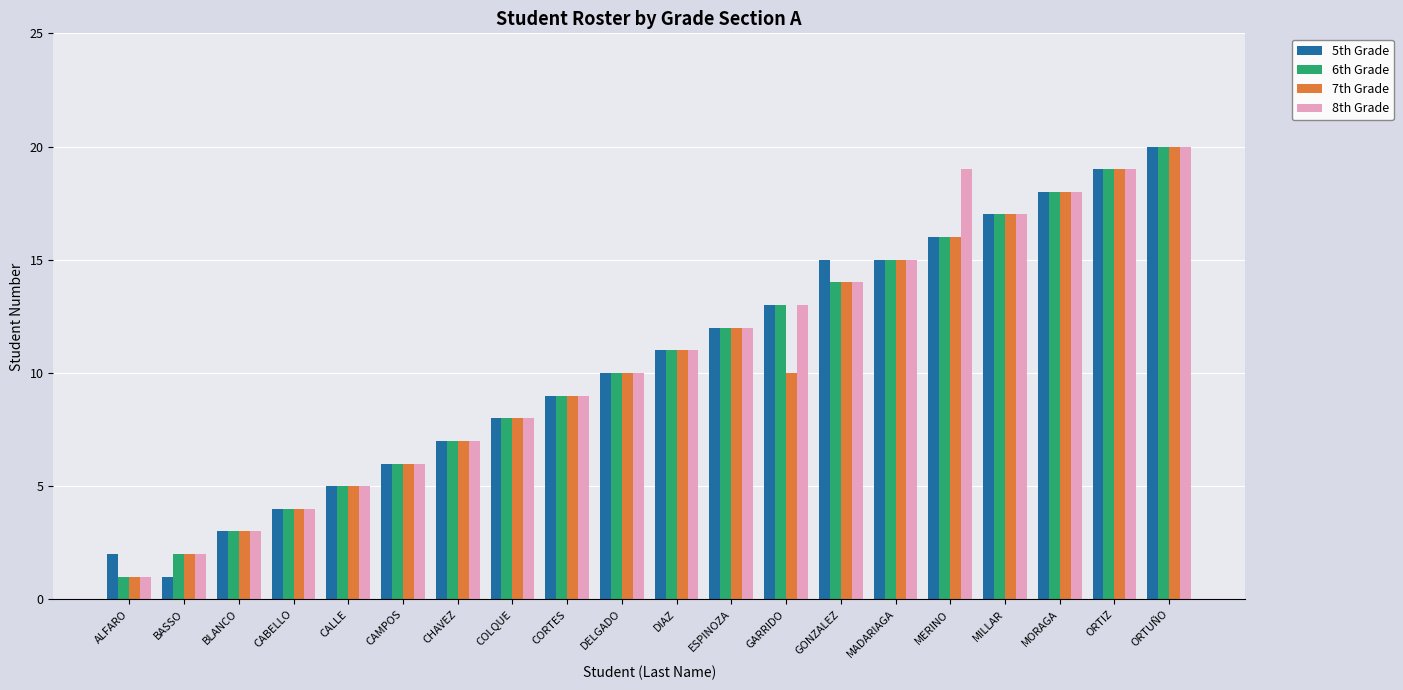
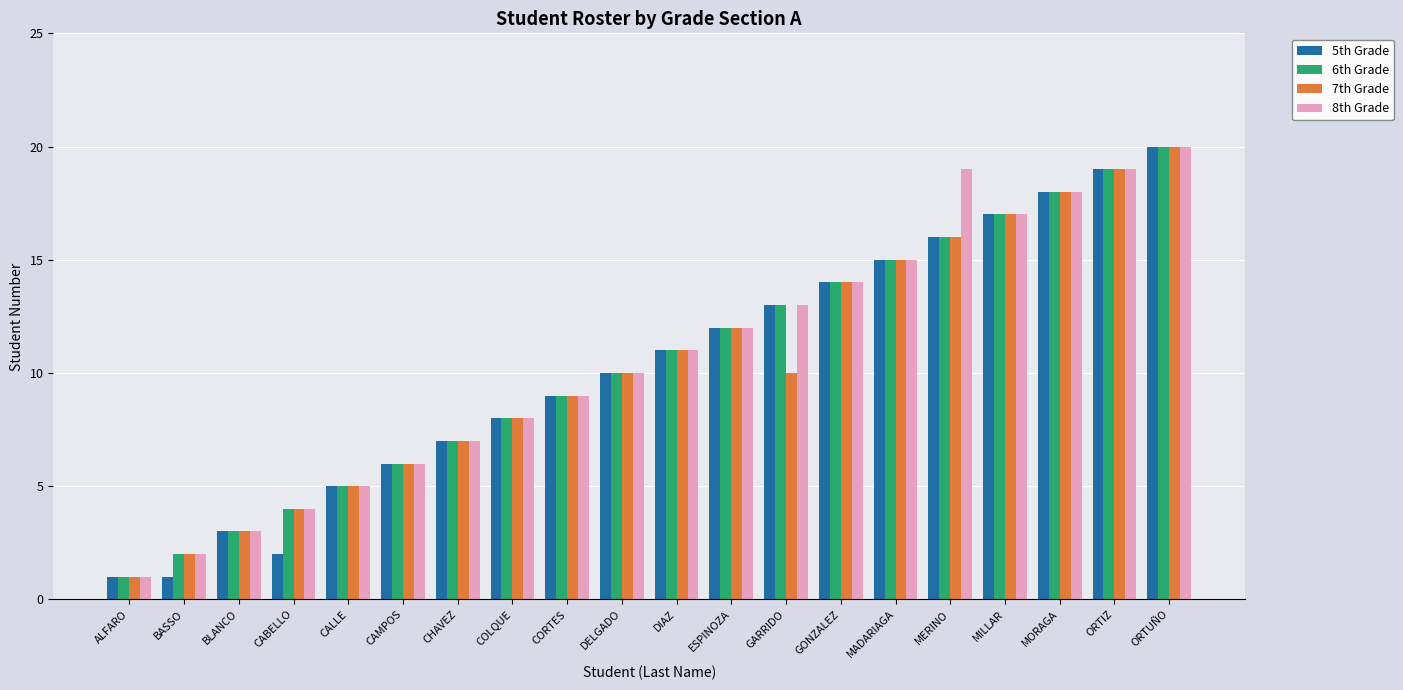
  {
    "5th Grade": {
-     "ALFARO": 2,
+     "ALFARO": 1,
      "BASSO": 1,
      "BLANCO": 3,
-     "CABELLO": 4,
+     "CABELLO": 2,
      "CALLE": 5,
      "CAMPOS": 6,
      "CHAVEZ": 7,
      "COLQUE": 8,
      "CORTES": 9,
      "DELGADO": 10,
      "DIAZ": 11,
      "ESPINOZA": 12,
      "GARRIDO": 13,
-     "GONZALEZ": 15,
+     "GONZALEZ": 14,
      "MADARIAGA": 15,
      "MERINO": 16,
      "MILLAR": 17,
      "MORAGA": 18,
      "ORTIZ": 19,
      "ORTUÑO": 20
    },
    "6th Grade": {
      "ALFARO": 1,
      "BASSO": 2,
      "BLANCO": 3,
      "CABELLO": 4,
      "CALLE": 5,
      "CAMPOS": 6,
      "CHAVEZ": 7,
      "COLQUE": 8,
      "CORTES": 9,
      "DELGADO": 10,
      "DIAZ": 11,
      "ESPINOZA": 12,
      "GARRIDO": 13,
      "GONZALEZ": 14,
      "MADARIAGA": 15,
      "MERINO": 16,
      "MILLAR": 17,
      "MORAGA": 18,
      "ORTIZ": 19,
      "ORTUÑO": 20
    },
    "7th Grade": {
      "ALFARO": 1,
      "BASSO": 2,
      "BLANCO": 3,
      "CABELLO": 4,
      "CALLE": 5,
      "CAMPOS": 6,
      "CHAVEZ": 7,
      "COLQUE": 8,
      "CORTES": 9,
      "DELGADO": 10,
      "DIAZ": 11,
      "ESPINOZA": 12,
      "GARRIDO": 10,
      "GONZALEZ": 14,
      "MADARIAGA": 15,
      "MERINO": 16,
      "MILLAR": 17,
      "MORAGA": 18,
      "ORTIZ": 19,
      "ORTUÑO": 20
    },
    "8th Grade": {
      "ALFARO": 1,
      "BASSO": 2,
      "BLANCO": 3,
      "CABELLO": 4,
      "CALLE": 5,
      "CAMPOS": 6,
      "CHAVEZ": 7,
      "COLQUE": 8,
      "CORTES": 9,
      "DELGADO": 10,
      "DIAZ": 11,
      "ESPINOZA": 12,
      "GARRIDO": 13,
      "GONZALEZ": 14,
      "MADARIAGA": 15,
      "MERINO": 19,
      "MILLAR": 17,
      "MORAGA": 18,
      "ORTIZ": 19,
      "ORTUÑO": 20
    }
  }
